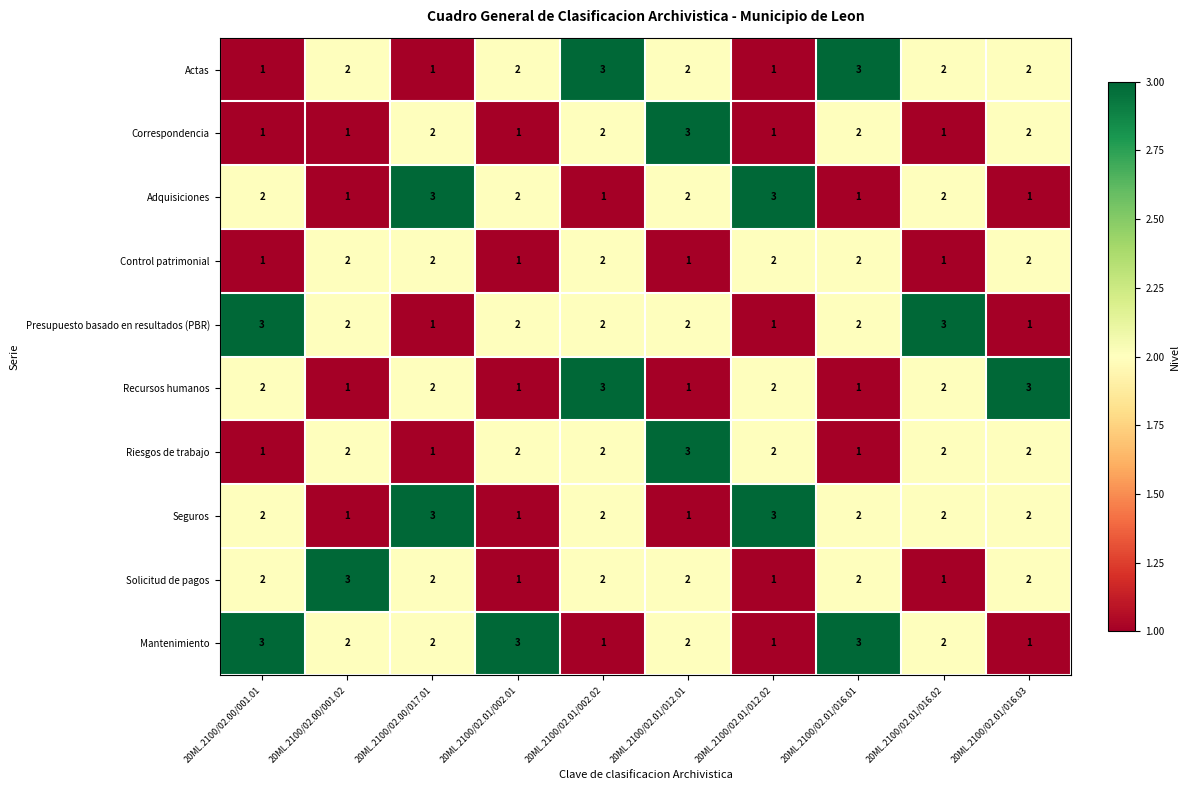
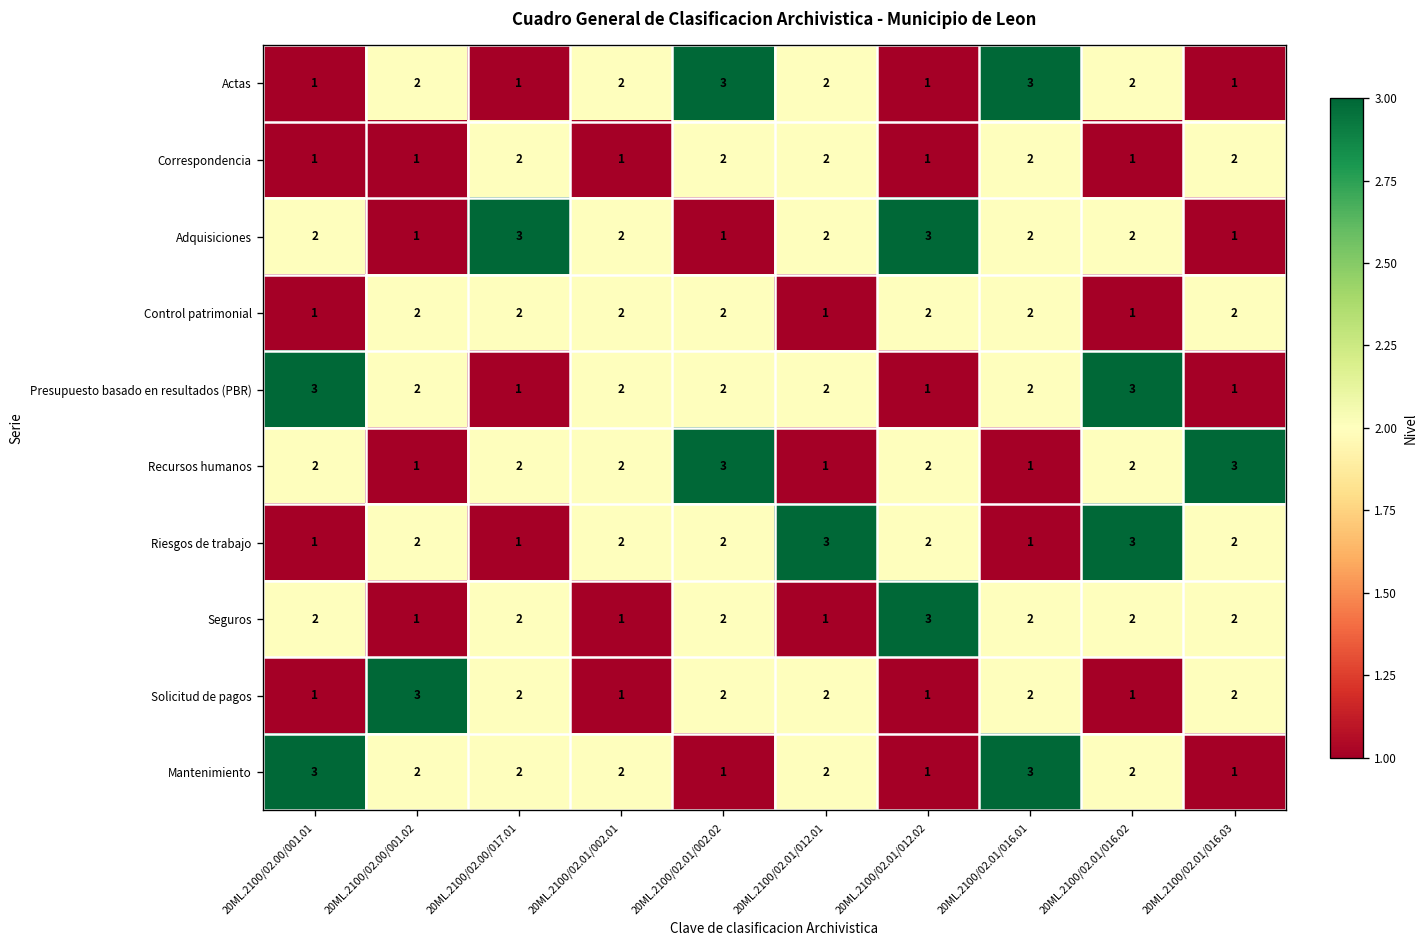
  {
    "Actas": {
      "20ML.2100/02.00/001.01": 1,
      "20ML.2100/02.00/001.02": 2,
      "20ML.2100/02.00/017.01": 1,
      "20ML.2100/02.01/002.01": 2,
      "20ML.2100/02.01/002.02": 3,
      "20ML.2100/02.01/012.01": 2,
      "20ML.2100/02.01/012.02": 1,
      "20ML.2100/02.01/016.01": 3,
      "20ML.2100/02.01/016.02": 2,
-     "20ML.2100/02.01/016.03": 2
+     "20ML.2100/02.01/016.03": 1
    },
    "Correspondencia": {
      "20ML.2100/02.00/001.01": 1,
      "20ML.2100/02.00/001.02": 1,
      "20ML.2100/02.00/017.01": 2,
      "20ML.2100/02.01/002.01": 1,
      "20ML.2100/02.01/002.02": 2,
-     "20ML.2100/02.01/012.01": 3,
+     "20ML.2100/02.01/012.01": 2,
      "20ML.2100/02.01/012.02": 1,
      "20ML.2100/02.01/016.01": 2,
      "20ML.2100/02.01/016.02": 1,
      "20ML.2100/02.01/016.03": 2
    },
    "Adquisiciones": {
      "20ML.2100/02.00/001.01": 2,
      "20ML.2100/02.00/001.02": 1,
      "20ML.2100/02.00/017.01": 3,
      "20ML.2100/02.01/002.01": 2,
      "20ML.2100/02.01/002.02": 1,
      "20ML.2100/02.01/012.01": 2,
      "20ML.2100/02.01/012.02": 3,
-     "20ML.2100/02.01/016.01": 1,
+     "20ML.2100/02.01/016.01": 2,
      "20ML.2100/02.01/016.02": 2,
      "20ML.2100/02.01/016.03": 1
    },
    "Control patrimonial": {
      "20ML.2100/02.00/001.01": 1,
      "20ML.2100/02.00/001.02": 2,
      "20ML.2100/02.00/017.01": 2,
-     "20ML.2100/02.01/002.01": 1,
+     "20ML.2100/02.01/002.01": 2,
      "20ML.2100/02.01/002.02": 2,
      "20ML.2100/02.01/012.01": 1,
      "20ML.2100/02.01/012.02": 2,
      "20ML.2100/02.01/016.01": 2,
      "20ML.2100/02.01/016.02": 1,
      "20ML.2100/02.01/016.03": 2
    },
    "Presupuesto basado en resultados (PBR)": {
      "20ML.2100/02.00/001.01": 3,
      "20ML.2100/02.00/001.02": 2,
      "20ML.2100/02.00/017.01": 1,
      "20ML.2100/02.01/002.01": 2,
      "20ML.2100/02.01/002.02": 2,
      "20ML.2100/02.01/012.01": 2,
      "20ML.2100/02.01/012.02": 1,
      "20ML.2100/02.01/016.01": 2,
      "20ML.2100/02.01/016.02": 3,
      "20ML.2100/02.01/016.03": 1
    },
    "Recursos humanos": {
      "20ML.2100/02.00/001.01": 2,
      "20ML.2100/02.00/001.02": 1,
      "20ML.2100/02.00/017.01": 2,
-     "20ML.2100/02.01/002.01": 1,
+     "20ML.2100/02.01/002.01": 2,
      "20ML.2100/02.01/002.02": 3,
      "20ML.2100/02.01/012.01": 1,
      "20ML.2100/02.01/012.02": 2,
      "20ML.2100/02.01/016.01": 1,
      "20ML.2100/02.01/016.02": 2,
      "20ML.2100/02.01/016.03": 3
    },
    "Riesgos de trabajo": {
      "20ML.2100/02.00/001.01": 1,
      "20ML.2100/02.00/001.02": 2,
      "20ML.2100/02.00/017.01": 1,
      "20ML.2100/02.01/002.01": 2,
      "20ML.2100/02.01/002.02": 2,
      "20ML.2100/02.01/012.01": 3,
      "20ML.2100/02.01/012.02": 2,
      "20ML.2100/02.01/016.01": 1,
-     "20ML.2100/02.01/016.02": 2,
+     "20ML.2100/02.01/016.02": 3,
      "20ML.2100/02.01/016.03": 2
    },
    "Seguros": {
      "20ML.2100/02.00/001.01": 2,
      "20ML.2100/02.00/001.02": 1,
-     "20ML.2100/02.00/017.01": 3,
+     "20ML.2100/02.00/017.01": 2,
      "20ML.2100/02.01/002.01": 1,
      "20ML.2100/02.01/002.02": 2,
      "20ML.2100/02.01/012.01": 1,
      "20ML.2100/02.01/012.02": 3,
      "20ML.2100/02.01/016.01": 2,
      "20ML.2100/02.01/016.02": 2,
      "20ML.2100/02.01/016.03": 2
    },
    "Solicitud de pagos": {
-     "20ML.2100/02.00/001.01": 2,
+     "20ML.2100/02.00/001.01": 1,
      "20ML.2100/02.00/001.02": 3,
      "20ML.2100/02.00/017.01": 2,
      "20ML.2100/02.01/002.01": 1,
      "20ML.2100/02.01/002.02": 2,
      "20ML.2100/02.01/012.01": 2,
      "20ML.2100/02.01/012.02": 1,
      "20ML.2100/02.01/016.01": 2,
      "20ML.2100/02.01/016.02": 1,
      "20ML.2100/02.01/016.03": 2
    },
    "Mantenimiento": {
      "20ML.2100/02.00/001.01": 3,
      "20ML.2100/02.00/001.02": 2,
      "20ML.2100/02.00/017.01": 2,
-     "20ML.2100/02.01/002.01": 3,
+     "20ML.2100/02.01/002.01": 2,
      "20ML.2100/02.01/002.02": 1,
      "20ML.2100/02.01/012.01": 2,
      "20ML.2100/02.01/012.02": 1,
      "20ML.2100/02.01/016.01": 3,
      "20ML.2100/02.01/016.02": 2,
      "20ML.2100/02.01/016.03": 1
    }
  }
